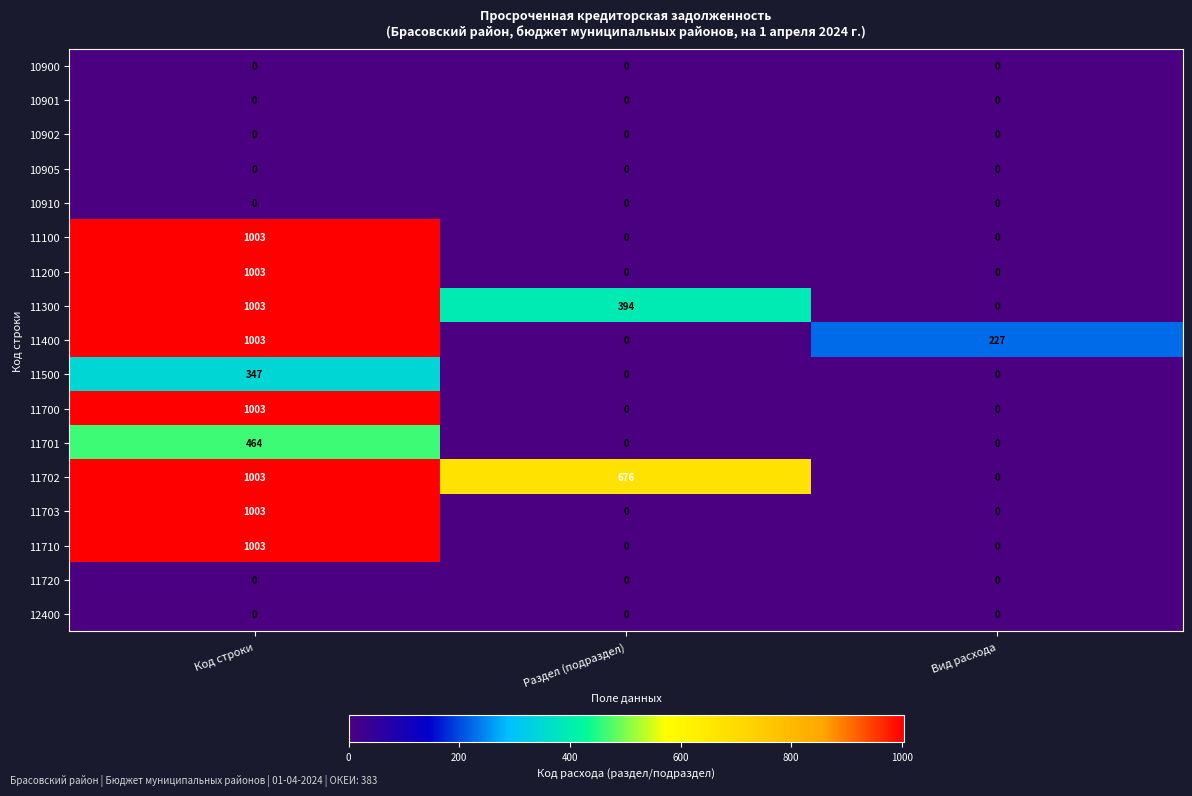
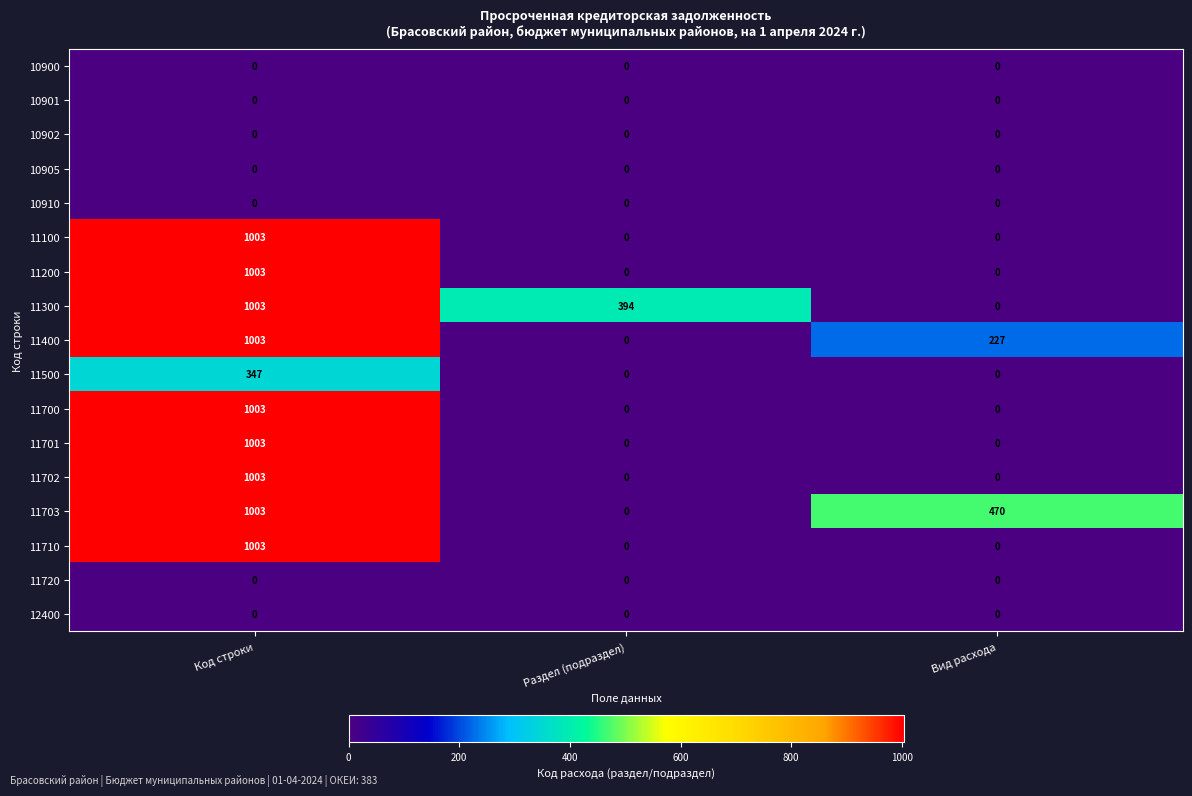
  {
    "10900": {
      "Код строки": 0,
      "Раздел (подраздел)": 0,
      "Вид расхода": 0
    },
    "10901": {
      "Код строки": 0,
      "Раздел (подраздел)": 0,
      "Вид расхода": 0
    },
    "10902": {
      "Код строки": 0,
      "Раздел (подраздел)": 0,
      "Вид расхода": 0
    },
    "10905": {
      "Код строки": 0,
      "Раздел (подраздел)": 0,
      "Вид расхода": 0
    },
    "10910": {
      "Код строки": 0,
      "Раздел (подраздел)": 0,
      "Вид расхода": 0
    },
    "11100": {
      "Код строки": 1003,
      "Раздел (подраздел)": 0,
      "Вид расхода": 0
    },
    "11200": {
      "Код строки": 1003,
      "Раздел (подраздел)": 0,
      "Вид расхода": 0
    },
    "11300": {
      "Код строки": 1003,
      "Раздел (подраздел)": 394,
      "Вид расхода": 0
    },
    "11400": {
      "Код строки": 1003,
      "Раздел (подраздел)": 0,
      "Вид расхода": 227
    },
    "11500": {
      "Код строки": 347,
      "Раздел (подраздел)": 0,
      "Вид расхода": 0
    },
    "11700": {
      "Код строки": 1003,
      "Раздел (подраздел)": 0,
      "Вид расхода": 0
    },
    "11701": {
-     "Код строки": 464,
+     "Код строки": 1003,
      "Раздел (подраздел)": 0,
      "Вид расхода": 0
    },
    "11702": {
      "Код строки": 1003,
-     "Раздел (подраздел)": 676,
+     "Раздел (подраздел)": 0,
      "Вид расхода": 0
    },
    "11703": {
      "Код строки": 1003,
      "Раздел (подраздел)": 0,
-     "Вид расхода": 0
+     "Вид расхода": 470
    },
    "11710": {
      "Код строки": 1003,
      "Раздел (подраздел)": 0,
      "Вид расхода": 0
    },
    "11720": {
      "Код строки": 0,
      "Раздел (подраздел)": 0,
      "Вид расхода": 0
    },
    "12400": {
      "Код строки": 0,
      "Раздел (подраздел)": 0,
      "Вид расхода": 0
    }
  }
